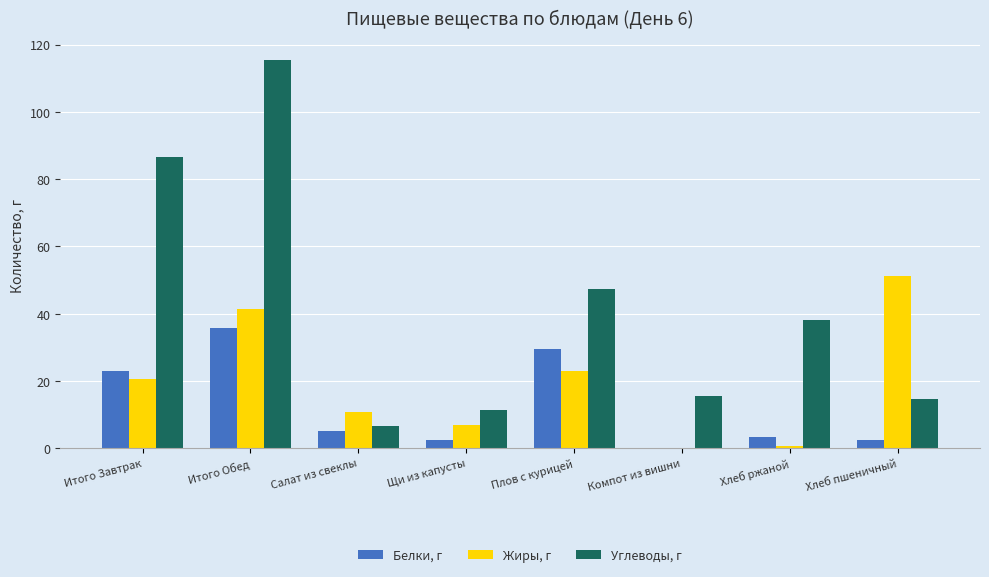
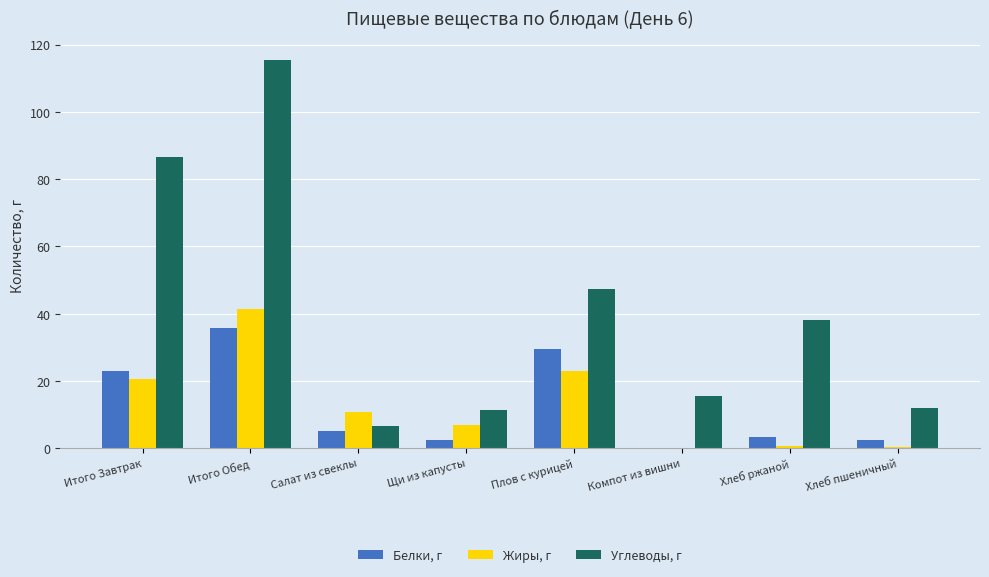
  {
    "Белки, г": {
      "Итого Завтрак": 23,
      "Итого Обед": 36,
      "Салат из свеклы": 5,
      "Щи из капусты": 2,
      "Плов с курицей": 29,
      "Хлеб ржаной": 3,
      "Хлеб пшеничный": 2
    },
    "Жиры, г": {
      "Итого Завтрак": 21,
      "Итого Обед": 41,
      "Салат из свеклы": 11,
      "Щи из капусты": 7,
      "Плов с курицей": 23,
-     "Хлеб пшеничный": 51
+     "Хлеб пшеничный": 0
    },
    "Углеводы, г": {
      "Итого Завтрак": 87,
      "Итого Обед": 115,
      "Салат из свеклы": 7,
      "Щи из капусты": 11,
      "Плов с курицей": 47,
      "Компот из вишни": 15,
      "Хлеб ржаной": 38,
-     "Хлеб пшеничный": 14
+     "Хлеб пшеничный": 12
    }
  }
